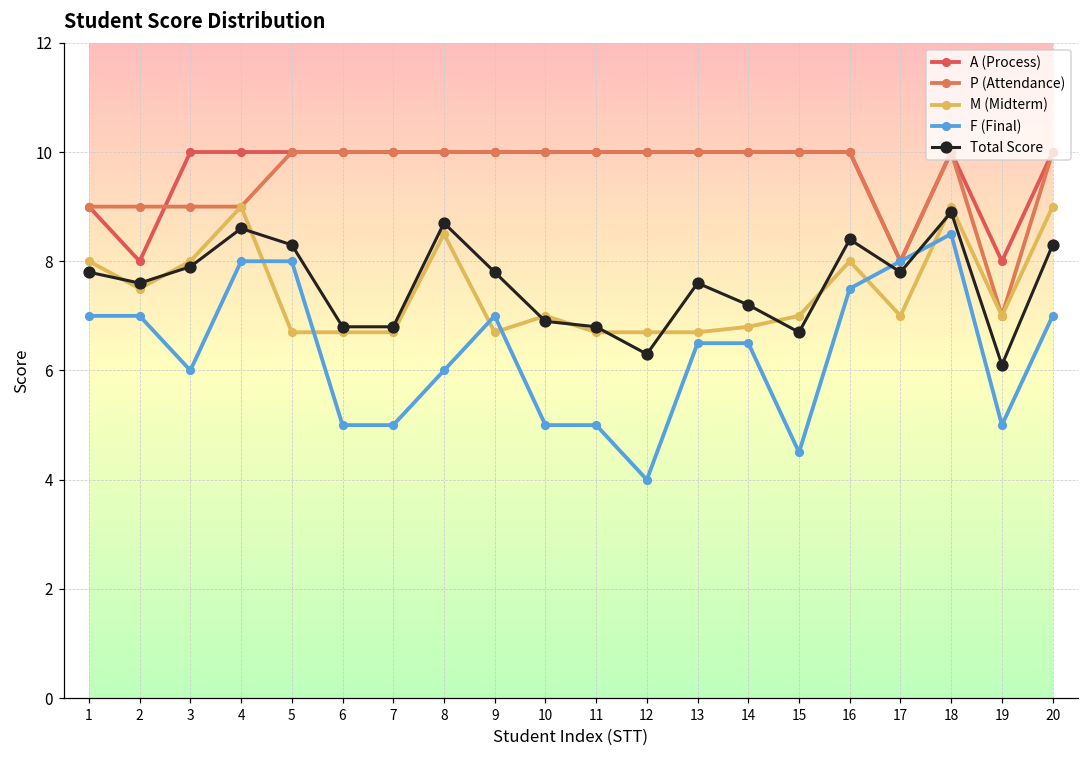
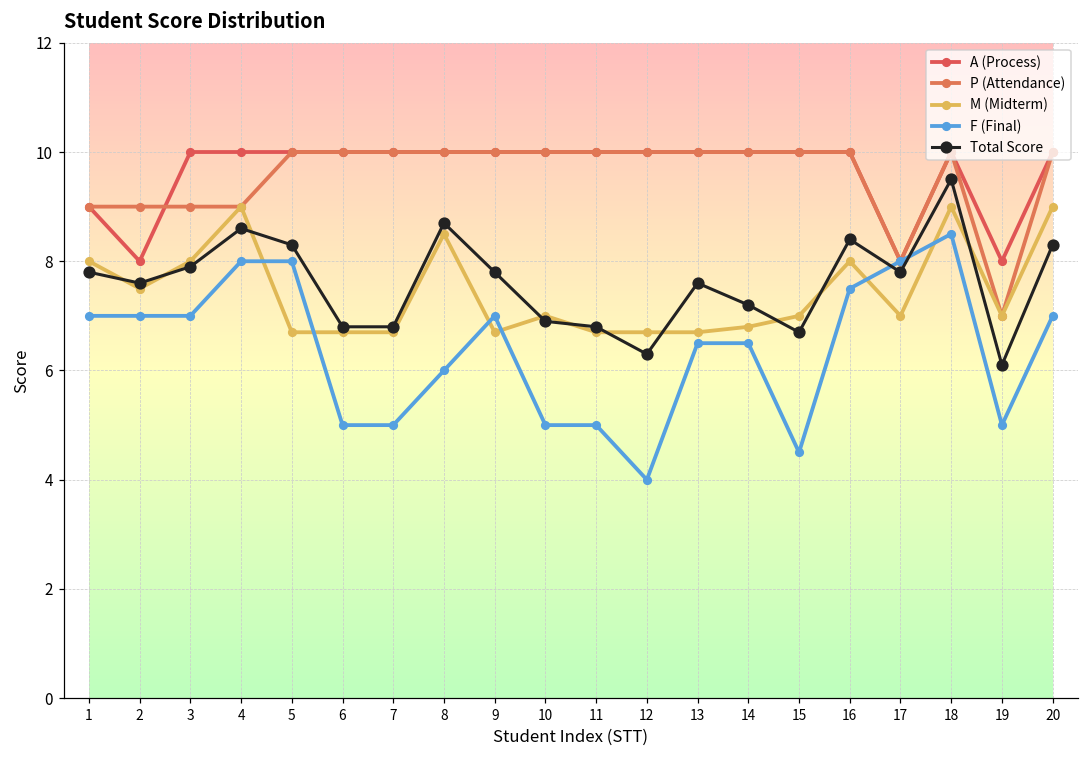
  {
    "M (Midterm)": {
      "1": 8.0,
      "2": 7.5,
      "3": 8.0,
      "5": 6.7,
      "6": 6.7,
      "7": 6.7,
      "8": 8.5,
      "9": 6.7,
      "10": 7.0,
      "11": 6.7,
      "12": 6.7,
      "13": 6.7,
      "14": 6.8,
      "15": 7.0,
      "16": 8.0,
      "17": 7.0,
      "18": 9.0,
      "20": 9.0
    },
    "F (Final)": {
      "1": 7,
      "2": 7,
-     "3": 6,
+     "3": 7,
      "4": 8,
      "5": 8,
      "6": 5,
      "7": 5,
      "8": 6,
      "9": 7,
      "10": 5,
      "11": 5,
      "12": 4,
      "13": 6.5,
      "14": 6.5,
      "15": 4.5,
      "16": 7.5,
      "18": 8.5,
      "19": 5,
      "20": 7
    },
    "Total Score": {
      "1": 7.8,
      "2": 7.6,
      "3": 7.9,
      "4": 8.6,
      "5": 8.3,
      "6": 6.8,
      "7": 6.8,
      "8": 8.7,
      "9": 7.8,
      "10": 6.9,
      "11": 6.8,
      "12": 6.3,
      "13": 7.6,
      "14": 7.2,
      "15": 6.7,
      "16": 8.4,
      "17": 7.8,
-     "18": 8.9,
+     "18": 9.5,
      "19": 6.1,
      "20": 8.3
    }
  }
